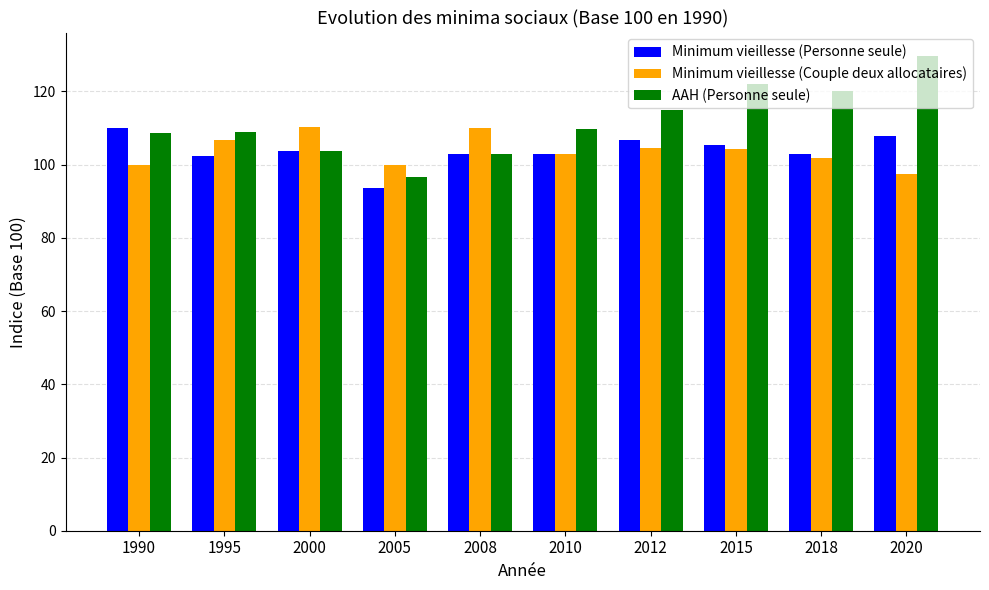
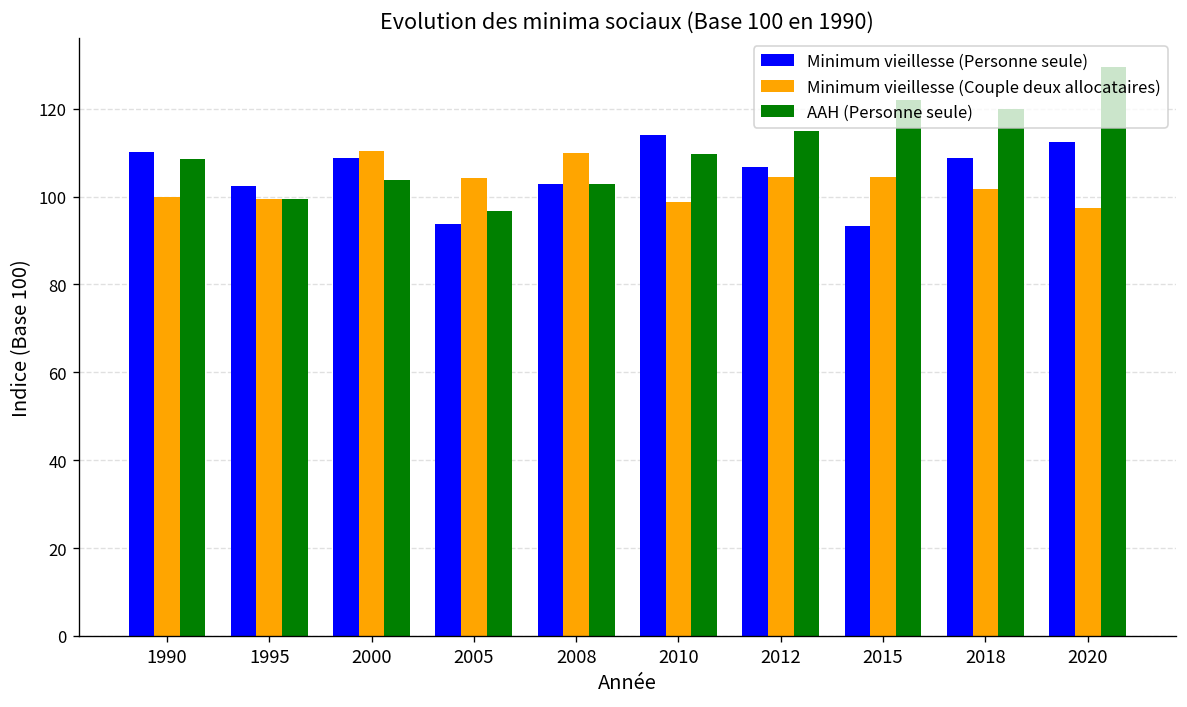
  {
    "Minimum vieillesse (Personne seule)": {
      "1990": 110,
      "1995": 102,
-     "2000": 104,
+     "2000": 109,
      "2005": 94,
      "2008": 103,
-     "2010": 103,
+     "2010": 114,
      "2012": 107,
-     "2015": 105,
-     "2018": 103,
-     "2020": 108
+     "2015": 93,
+     "2018": 109,
+     "2020": 113
    },
    "Minimum vieillesse (Couple deux allocataires)": {
      "1990": 100,
-     "1995": 107,
+     "1995": 100,
      "2000": 110,
-     "2005": 100,
+     "2005": 104,
      "2008": 110,
-     "2010": 103,
+     "2010": 99,
      "2012": 104,
      "2015": 104,
      "2018": 102,
      "2020": 97
    },
    "AAH (Personne seule)": {
      "1990": 109,
-     "1995": 109,
+     "1995": 100,
      "2000": 104,
      "2005": 97,
      "2008": 103,
      "2010": 110,
      "2012": 115
    }
  }
